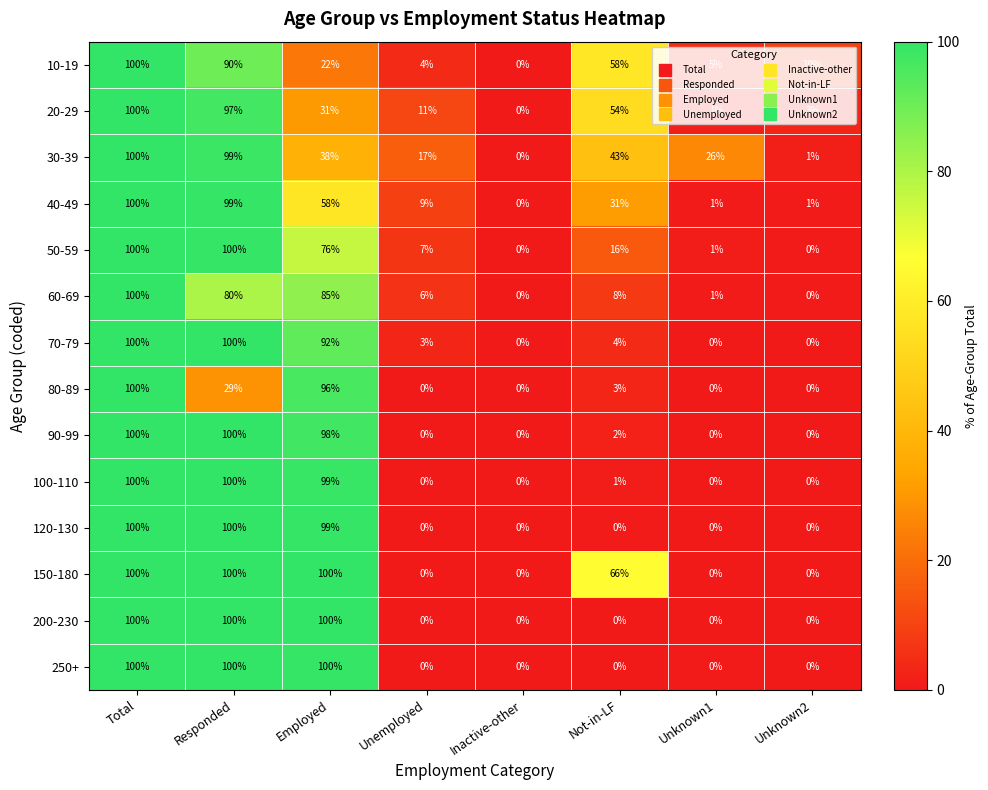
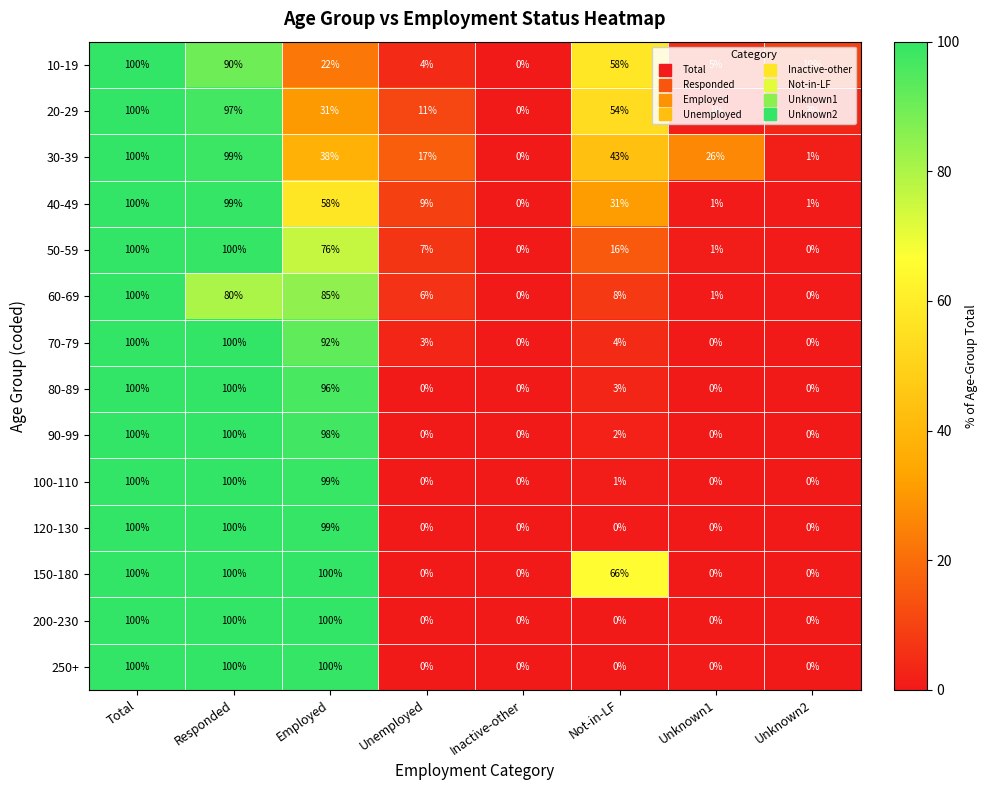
  {
    "10-19": {
      "Total": "100%",
      "Responded": "90%",
      "Employed": "22%",
      "Unemployed": "4%",
      "Inactive-other": "0%",
      "Not-in-LF": "58%"
    },
    "20-29": {
      "Total": "100%",
      "Responded": "97%",
      "Employed": "31%",
      "Unemployed": "11%",
      "Inactive-other": "0%",
      "Not-in-LF": "54%"
    },
    "30-39": {
      "Total": "100%",
      "Responded": "99%",
      "Employed": "38%",
      "Unemployed": "17%",
      "Inactive-other": "0%",
      "Not-in-LF": "43%",
      "Unknown1": "26%",
      "Unknown2": "1%"
    },
    "40-49": {
      "Total": "100%",
      "Responded": "99%",
      "Employed": "58%",
      "Unemployed": "9%",
      "Inactive-other": "0%",
      "Not-in-LF": "31%",
      "Unknown1": "1%",
      "Unknown2": "1%"
    },
    "50-59": {
      "Total": "100%",
      "Responded": "100%",
      "Employed": "76%",
      "Unemployed": "7%",
      "Inactive-other": "0%",
      "Not-in-LF": "16%",
      "Unknown1": "1%",
      "Unknown2": "0%"
    },
    "60-69": {
      "Total": "100%",
      "Responded": "80%",
      "Employed": "85%",
      "Unemployed": "6%",
      "Inactive-other": "0%",
      "Not-in-LF": "8%",
      "Unknown1": "1%",
      "Unknown2": "0%"
    },
    "70-79": {
      "Total": "100%",
      "Responded": "100%",
      "Employed": "92%",
      "Unemployed": "3%",
      "Inactive-other": "0%",
      "Not-in-LF": "4%",
      "Unknown1": "0%",
      "Unknown2": "0%"
    },
    "80-89": {
      "Total": "100%",
-     "Responded": "29%",
+     "Responded": "100%",
      "Employed": "96%",
      "Unemployed": "0%",
      "Inactive-other": "0%",
      "Not-in-LF": "3%",
      "Unknown1": "0%",
      "Unknown2": "0%"
    },
    "90-99": {
      "Total": "100%",
      "Responded": "100%",
      "Employed": "98%",
      "Unemployed": "0%",
      "Inactive-other": "0%",
      "Not-in-LF": "2%",
      "Unknown1": "0%",
      "Unknown2": "0%"
    },
    "100-110": {
      "Total": "100%",
      "Responded": "100%",
      "Employed": "99%",
      "Unemployed": "0%",
      "Inactive-other": "0%",
      "Not-in-LF": "1%",
      "Unknown1": "0%",
      "Unknown2": "0%"
    },
    "120-130": {
      "Total": "100%",
      "Responded": "100%",
      "Employed": "99%",
      "Unemployed": "0%",
      "Inactive-other": "0%",
      "Not-in-LF": "0%",
      "Unknown1": "0%",
      "Unknown2": "0%"
    },
    "150-180": {
      "Total": "100%",
      "Responded": "100%",
      "Employed": "100%",
      "Unemployed": "0%",
      "Inactive-other": "0%",
      "Not-in-LF": "66%",
      "Unknown1": "0%",
      "Unknown2": "0%"
    },
    "200-230": {
      "Total": "100%",
      "Responded": "100%",
      "Employed": "100%",
      "Unemployed": "0%",
      "Inactive-other": "0%",
      "Not-in-LF": "0%",
      "Unknown1": "0%",
      "Unknown2": "0%"
    },
    "250+": {
      "Total": "100%",
      "Responded": "100%",
      "Employed": "100%",
      "Unemployed": "0%",
      "Inactive-other": "0%",
      "Not-in-LF": "0%",
      "Unknown1": "0%",
      "Unknown2": "0%"
    }
  }
